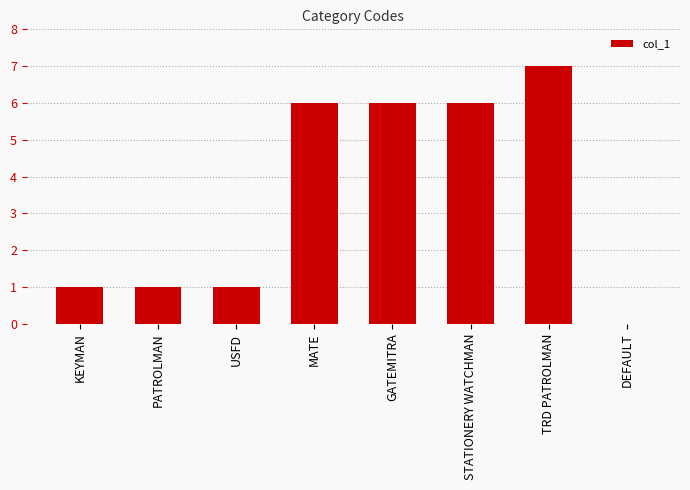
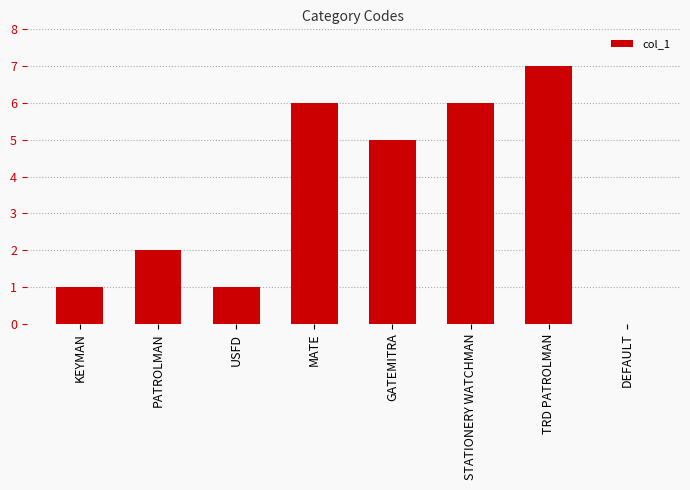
  {
    "KEYMAN": 1,
-   "PATROLMAN": 1,
+   "PATROLMAN": 2,
    "USFD": 1,
    "MATE": 6,
-   "GATEMITRA": 6,
+   "GATEMITRA": 5,
    "STATIONERY WATCHMAN": 6,
    "TRD PATROLMAN": 7,
    "DEFAULT": 0
  }
